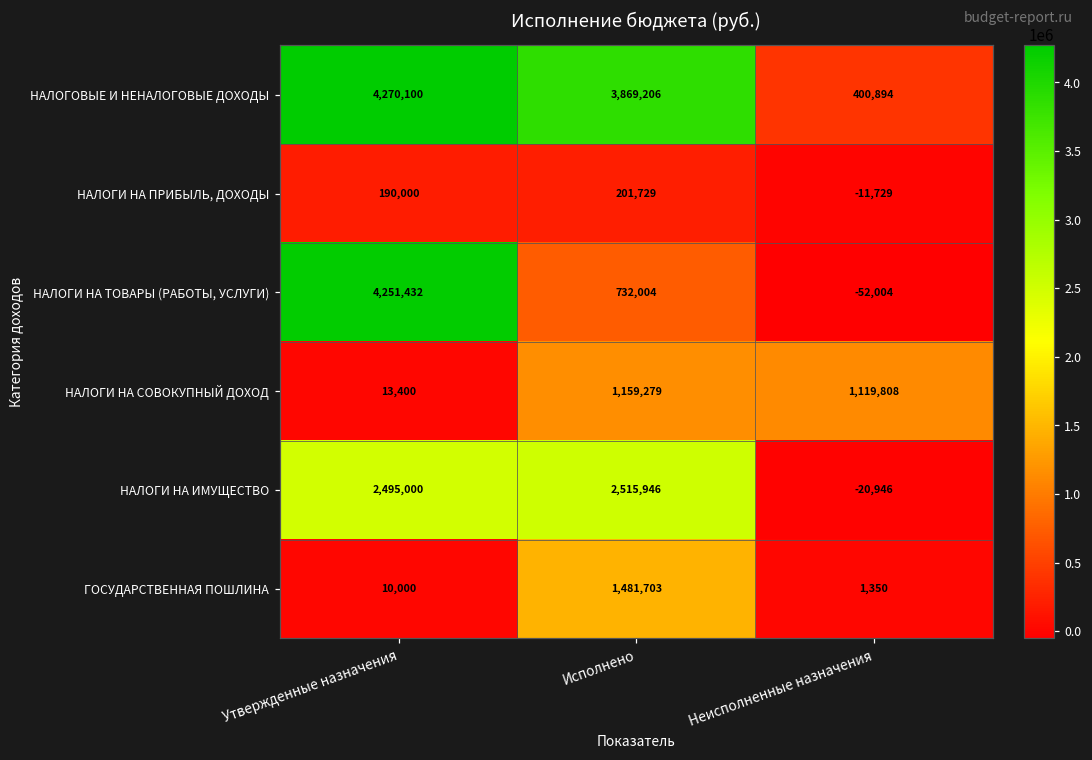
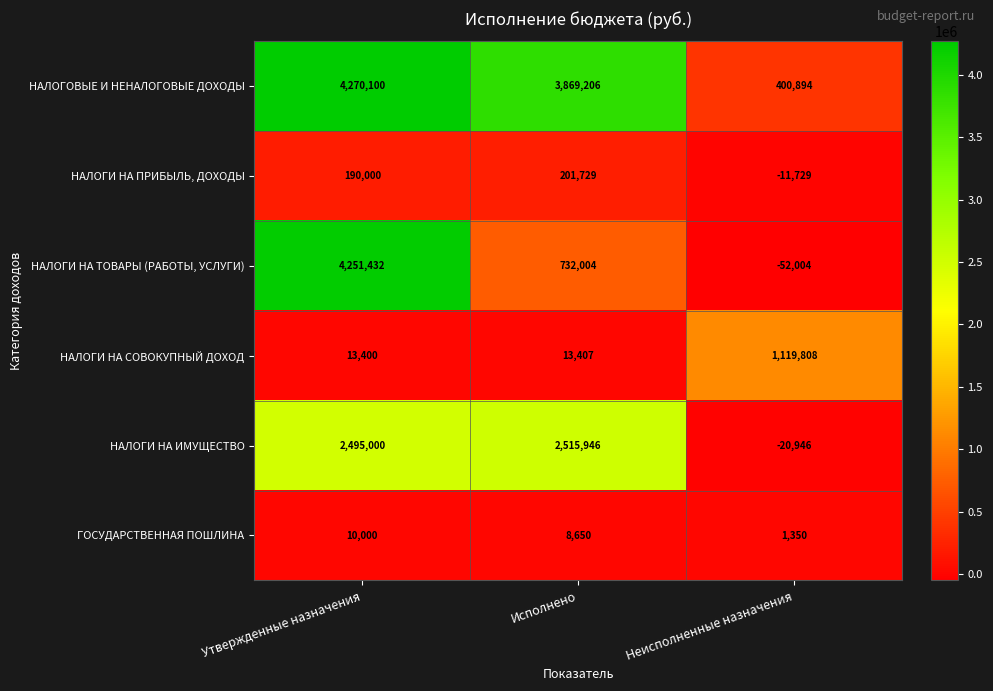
  {
    "НАЛОГОВЫЕ И НЕНАЛОГОВЫЕ ДОХОДЫ": {
      "Утвержденные назначения": "4,270,100",
      "Исполнено": "3,869,206",
      "Неисполненные назначения": "400,894"
    },
    "НАЛОГИ НА ПРИБЫЛЬ, ДОХОДЫ": {
      "Утвержденные назначения": "190,000",
      "Исполнено": "201,729",
      "Неисполненные назначения": "-11,729"
    },
    "НАЛОГИ НА ТОВАРЫ (РАБОТЫ, УСЛУГИ)": {
      "Утвержденные назначения": "4,251,432",
      "Исполнено": "732,004",
      "Неисполненные назначения": "-52,004"
    },
    "НАЛОГИ НА СОВОКУПНЫЙ ДОХОД": {
      "Утвержденные назначения": "13,400",
-     "Исполнено": "1,159,279",
+     "Исполнено": "13,407",
      "Неисполненные назначения": "1,119,808"
    },
    "НАЛОГИ НА ИМУЩЕСТВО": {
      "Утвержденные назначения": "2,495,000",
      "Исполнено": "2,515,946",
      "Неисполненные назначения": "-20,946"
    },
    "ГОСУДАРСТВЕННАЯ ПОШЛИНА": {
      "Утвержденные назначения": "10,000",
-     "Исполнено": "1,481,703",
+     "Исполнено": "8,650",
      "Неисполненные назначения": "1,350"
    }
  }
